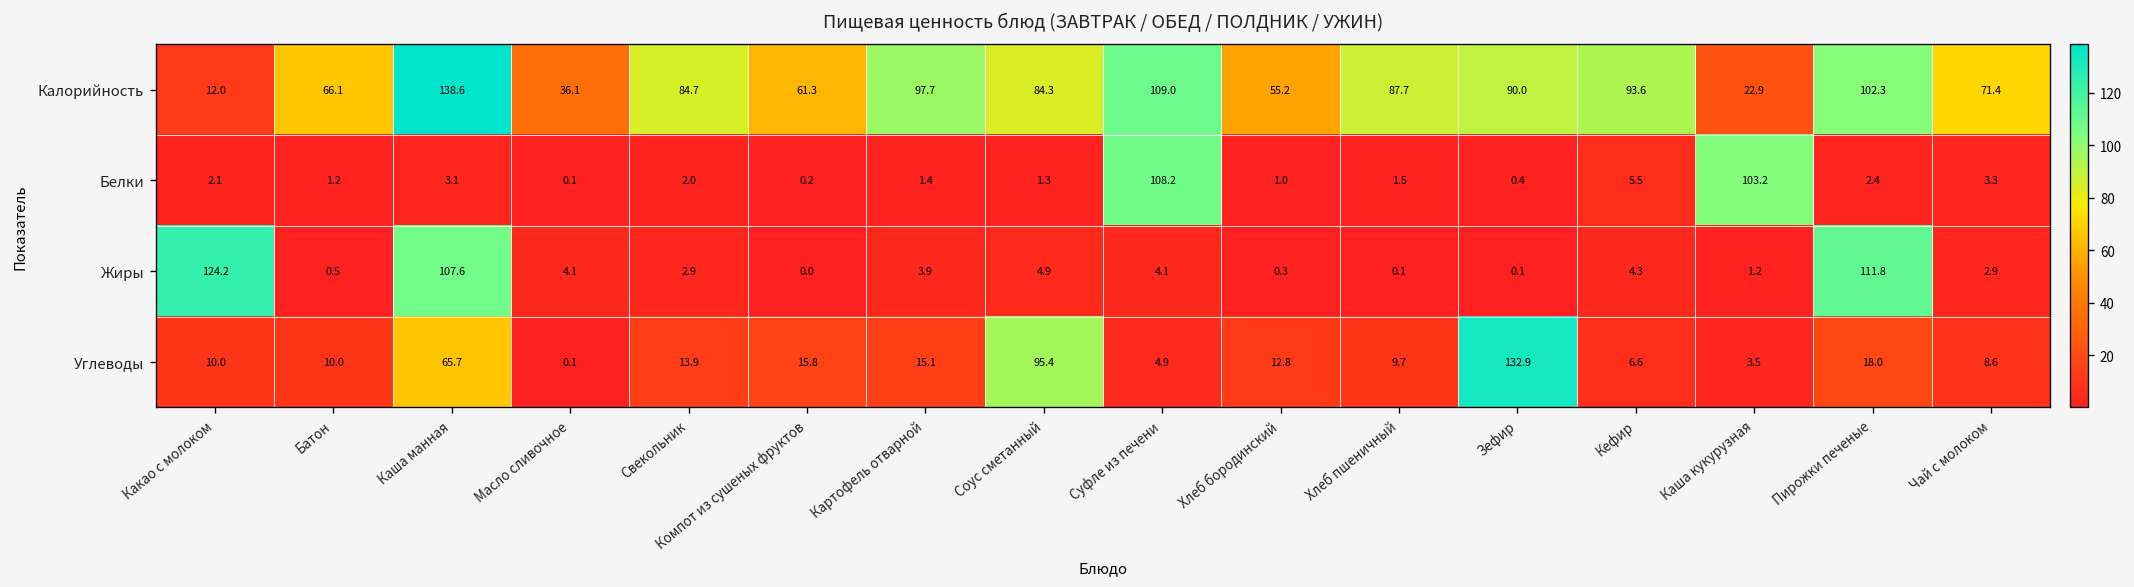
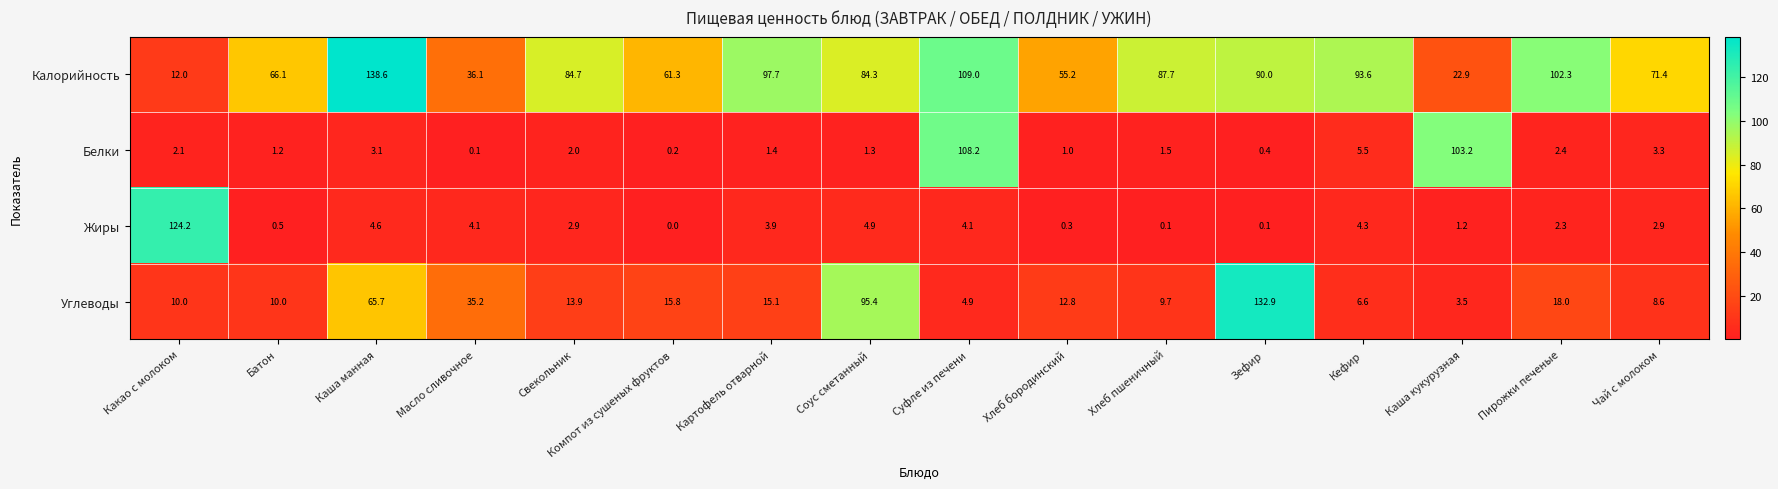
  {
    "Калорийность": {
      "Какао с молоком": 12.0,
      "Батон": 66.1,
      "Каша манная": 138.6,
      "Масло сливочное": 36.1,
      "Свекольник": 84.7,
      "Компот из сушеных фруктов": 61.3,
      "Картофель отварной": 97.7,
      "Соус сметанный": 84.3,
      "Суфле из печени": 109.0,
      "Хлеб бородинский": 55.2,
      "Хлеб пшеничный": 87.7,
      "Зефир": 90.0,
      "Кефир": 93.6,
      "Каша кукурузная": 22.9,
      "Пирожки печеные": 102.3,
      "Чай с молоком": 71.4
    },
    "Белки": {
      "Какао с молоком": 2.1,
      "Батон": 1.2,
      "Каша манная": 3.1,
      "Масло сливочное": 0.1,
      "Свекольник": 2.0,
      "Компот из сушеных фруктов": 0.2,
      "Картофель отварной": 1.4,
      "Соус сметанный": 1.3,
      "Суфле из печени": 108.2,
      "Хлеб бородинский": 1.0,
      "Хлеб пшеничный": 1.5,
      "Зефир": 0.4,
      "Кефир": 5.5,
      "Каша кукурузная": 103.2,
      "Пирожки печеные": 2.4,
      "Чай с молоком": 3.3
    },
    "Жиры": {
      "Какао с молоком": 124.2,
      "Батон": 0.5,
-     "Каша манная": 107.6,
+     "Каша манная": 4.6,
      "Масло сливочное": 4.1,
      "Свекольник": 2.9,
      "Компот из сушеных фруктов": 0.0,
      "Картофель отварной": 3.9,
      "Соус сметанный": 4.9,
      "Суфле из печени": 4.1,
      "Хлеб бородинский": 0.3,
      "Хлеб пшеничный": 0.1,
      "Зефир": 0.1,
      "Кефир": 4.3,
      "Каша кукурузная": 1.2,
-     "Пирожки печеные": 111.8,
+     "Пирожки печеные": 2.3,
      "Чай с молоком": 2.9
    },
    "Углеводы": {
      "Какао с молоком": 10.0,
      "Батон": 10.0,
      "Каша манная": 65.7,
-     "Масло сливочное": 0.1,
+     "Масло сливочное": 35.2,
      "Свекольник": 13.9,
      "Компот из сушеных фруктов": 15.8,
      "Картофель отварной": 15.1,
      "Соус сметанный": 95.4,
      "Суфле из печени": 4.9,
      "Хлеб бородинский": 12.8,
      "Хлеб пшеничный": 9.7,
      "Зефир": 132.9,
      "Кефир": 6.6,
      "Каша кукурузная": 3.5,
      "Пирожки печеные": 18.0,
      "Чай с молоком": 8.6
    }
  }
